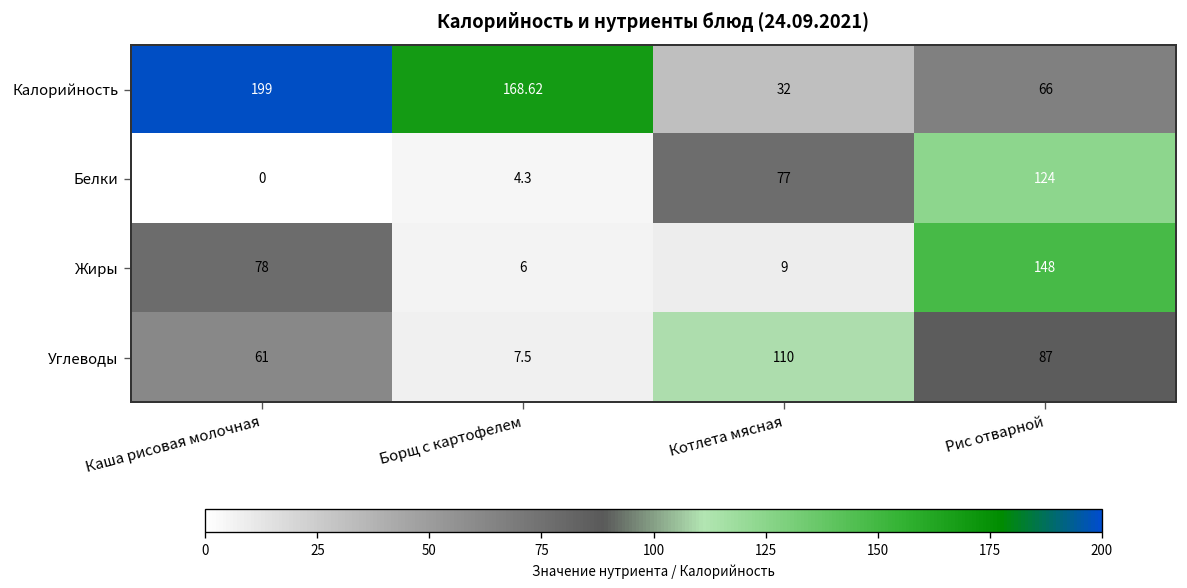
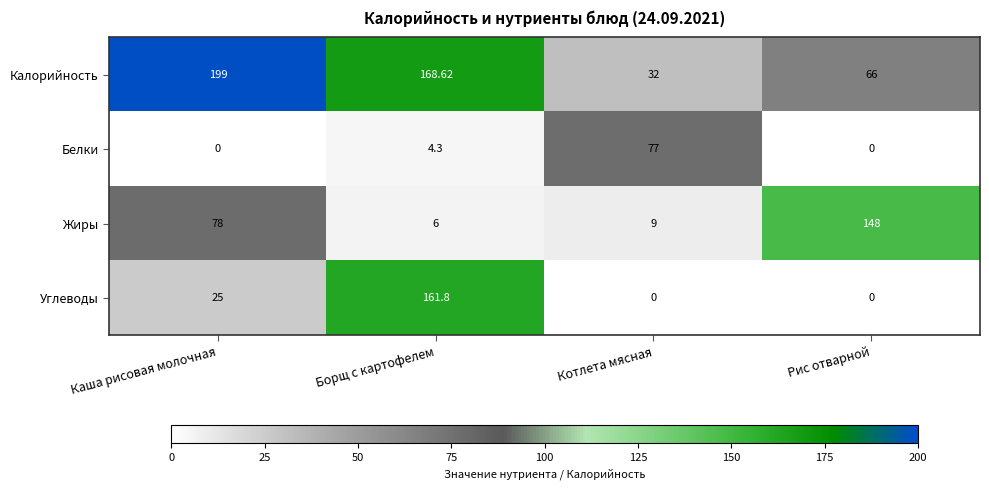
  {
    "Калорийность": {
      "Каша рисовая молочная": 199,
      "Борщ с картофелем": 168.62,
      "Котлета мясная": 32,
      "Рис отварной": 66
    },
    "Белки": {
      "Каша рисовая молочная": 0,
      "Борщ с картофелем": 4.3,
      "Котлета мясная": 77,
-     "Рис отварной": 124
+     "Рис отварной": 0
    },
    "Жиры": {
      "Каша рисовая молочная": 78,
      "Борщ с картофелем": 6,
      "Котлета мясная": 9,
      "Рис отварной": 148
    },
    "Углеводы": {
-     "Каша рисовая молочная": 61,
-     "Борщ с картофелем": 7.5,
-     "Котлета мясная": 110,
-     "Рис отварной": 87
+     "Каша рисовая молочная": 25,
+     "Борщ с картофелем": 161.8,
+     "Котлета мясная": 0,
+     "Рис отварной": 0
    }
  }
